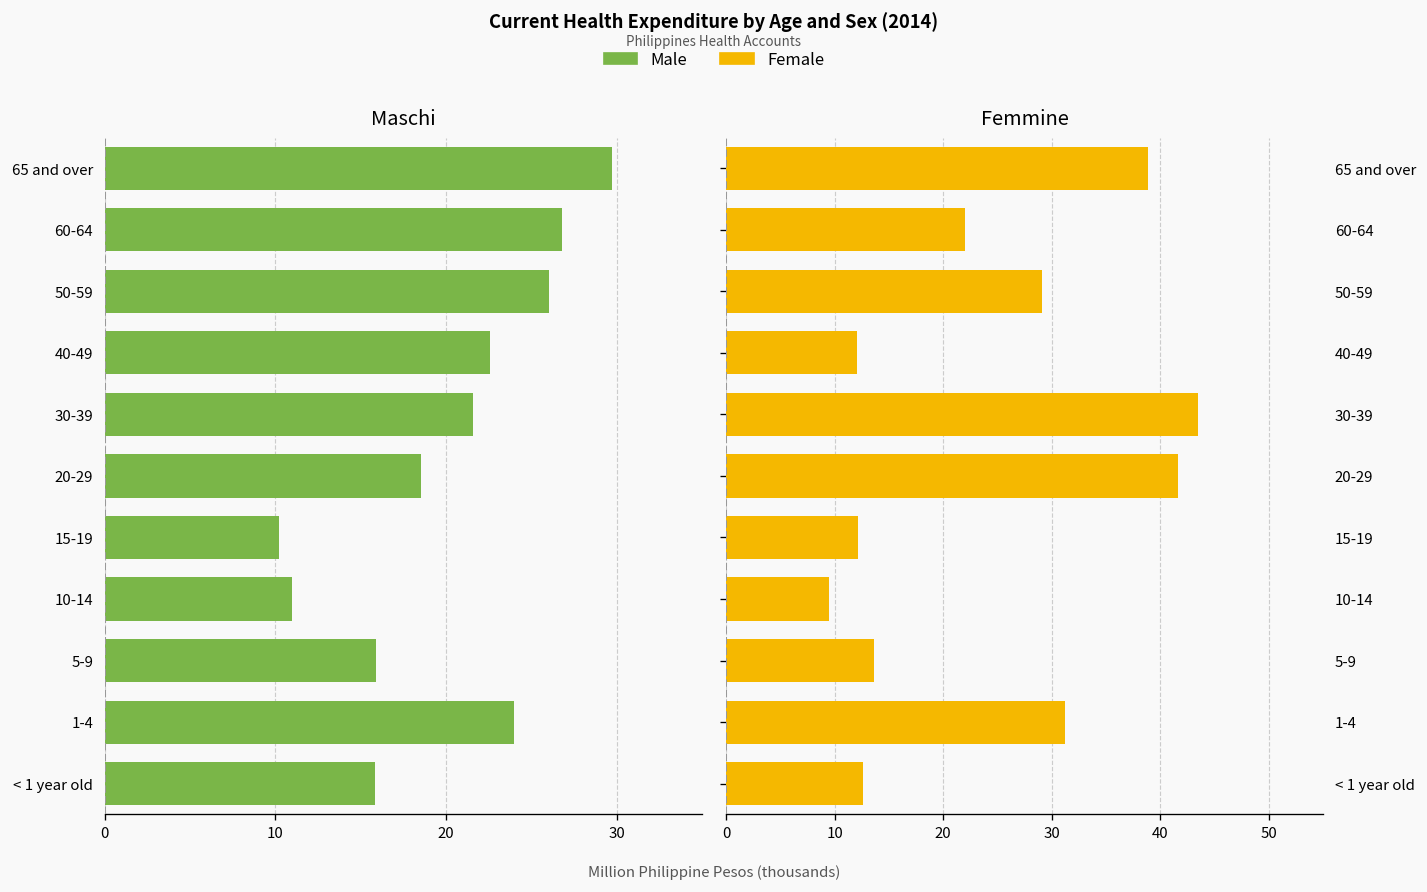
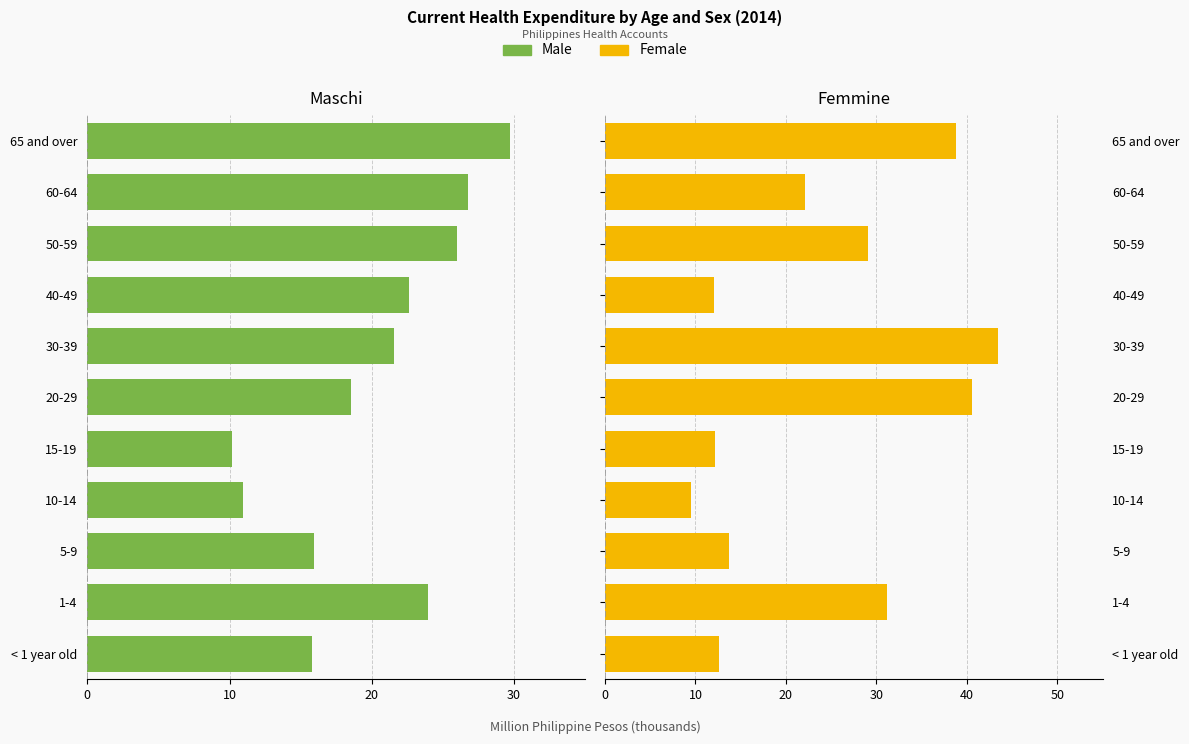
  {
    "Femmine": {
      "65 and over": 39,
      "60-64": 22,
      "50-59": 29,
      "40-49": 12,
      "30-39": 43,
-     "20-29": 42,
+     "20-29": 41,
      "15-19": 12,
      "10-14": 9,
      "5-9": 14,
      "1-4": 31,
      "< 1 year old": 13
    }
  }
